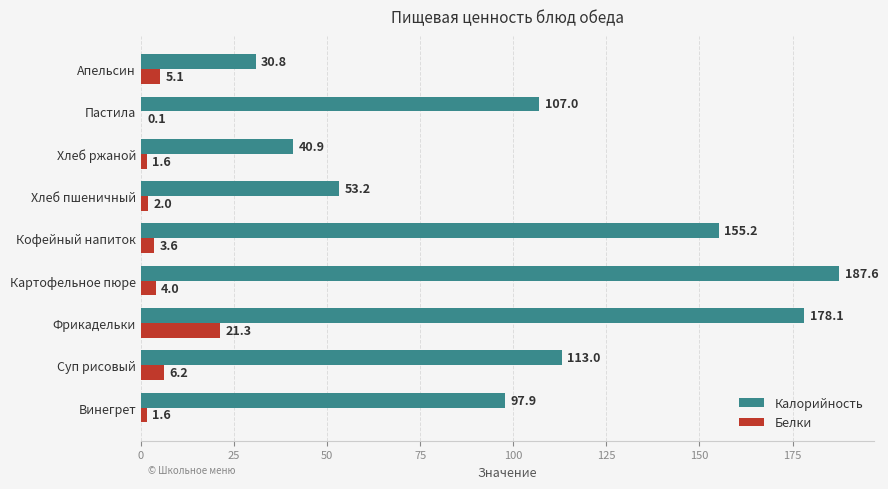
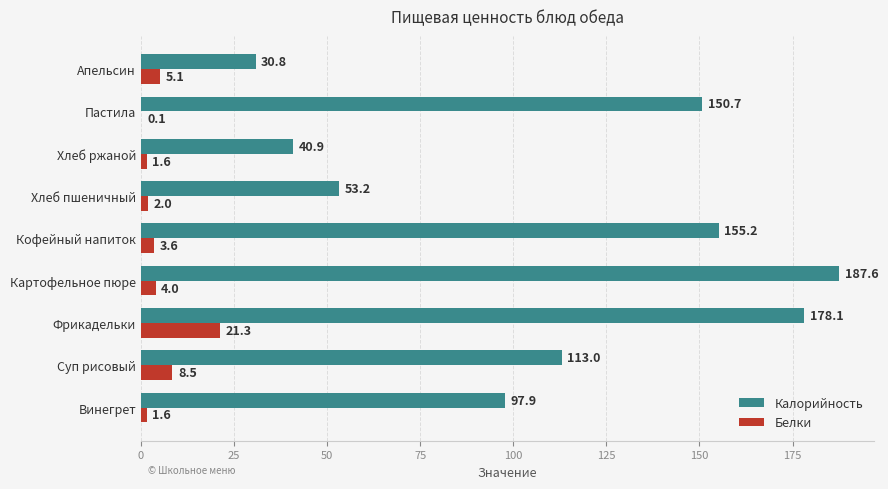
  {
    "Калорийность": {
      "Апельсин": 30.8,
-     "Пастила": 107.0,
+     "Пастила": 150.7,
      "Хлеб ржаной": 40.9,
      "Хлеб пшеничный": 53.2,
      "Кофейный напиток": 155.2,
      "Картофельное пюре": 187.6,
      "Фрикадельки": 178.1,
      "Суп рисовый": 113.0,
      "Винегрет": 97.9
    },
    "Белки": {
      "Апельсин": 5.1,
      "Пастила": 0.1,
      "Хлеб ржаной": 1.6,
      "Хлеб пшеничный": 2.0,
      "Кофейный напиток": 3.6,
      "Картофельное пюре": 4.0,
      "Фрикадельки": 21.3,
-     "Суп рисовый": 6.2,
+     "Суп рисовый": 8.5,
      "Винегрет": 1.6
    }
  }
